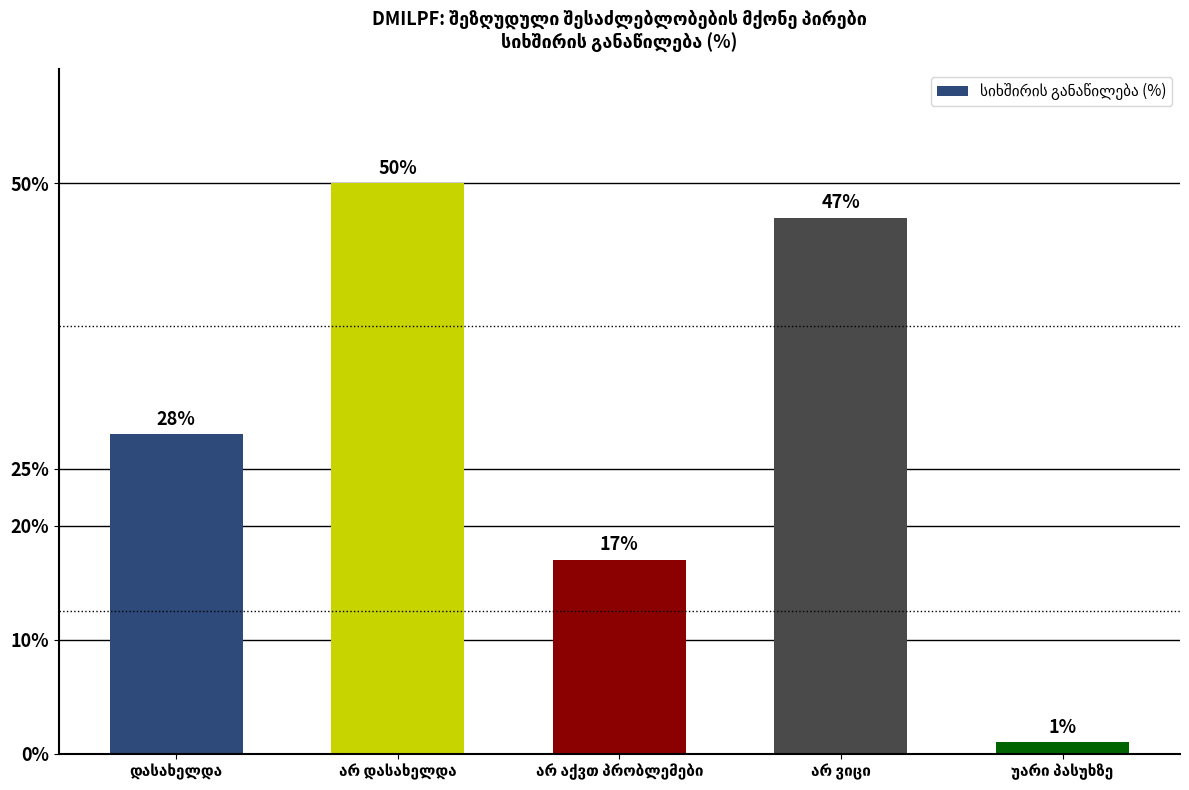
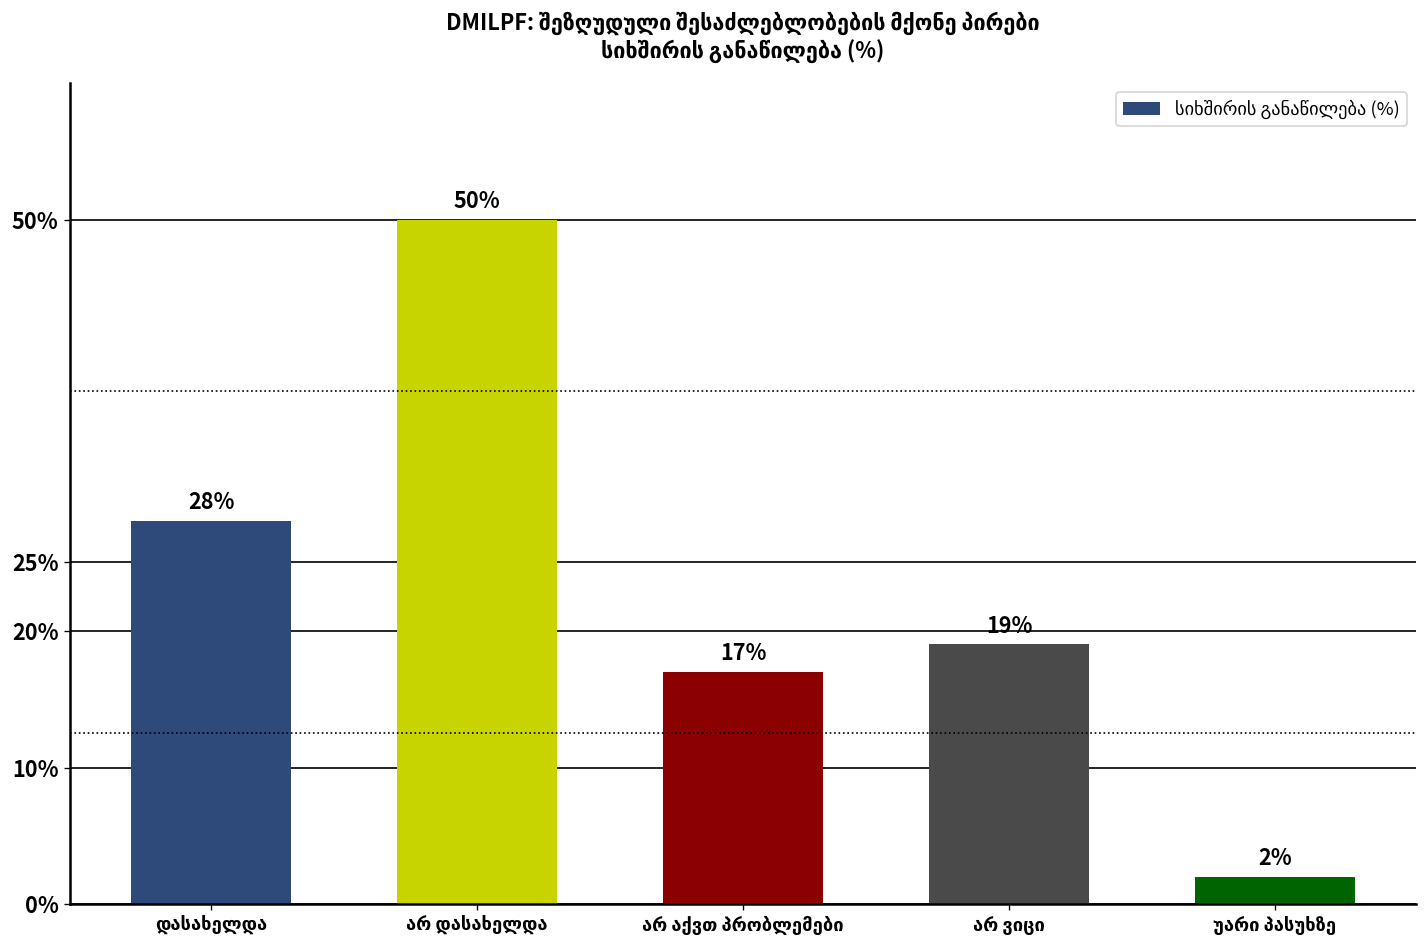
  {
    "დასახელდა": "28%",
    "არ დასახელდა": "50%",
    "არ აქვთ პრობლემები": "17%",
-   "არ ვიცი": "47%",
-   "უარი პასუხზე": "1%"
+   "არ ვიცი": "19%",
+   "უარი პასუხზე": "2%"
  }
